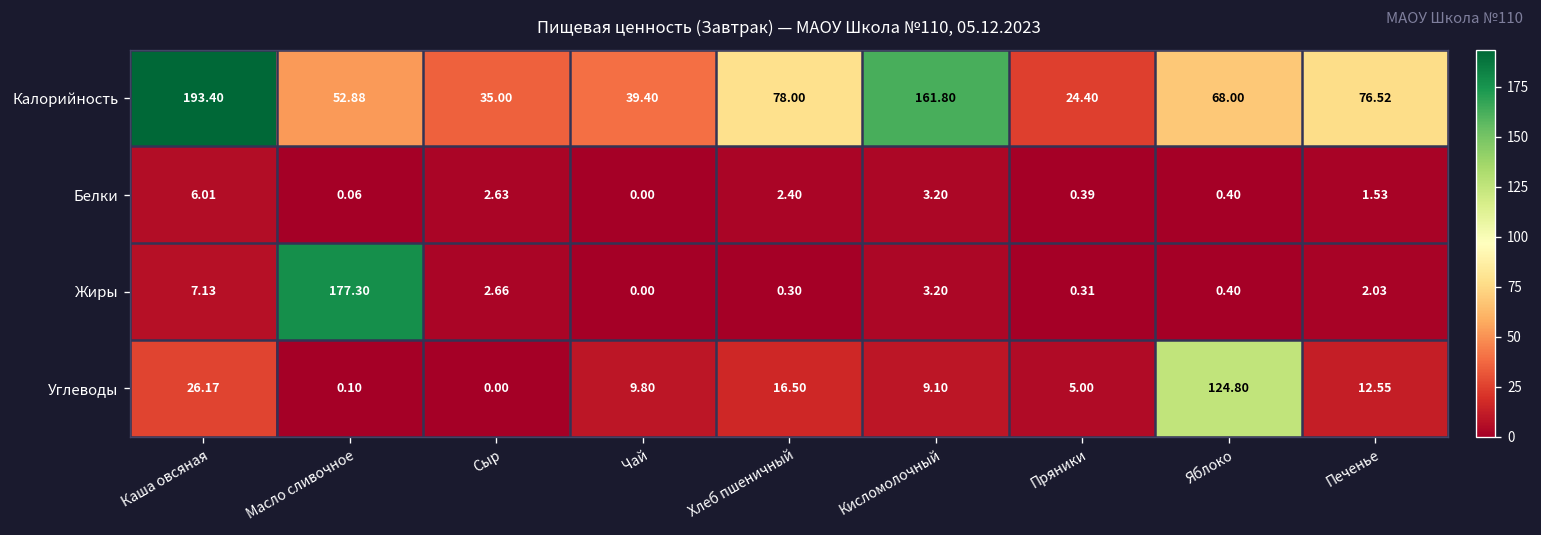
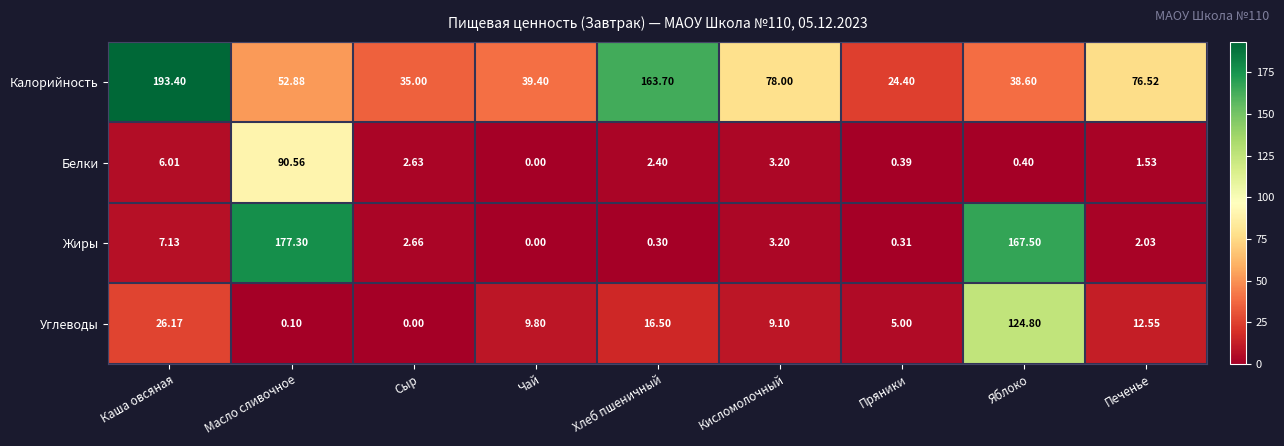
  {
    "Калорийность": {
      "Каша овсяная": 193.40,
      "Масло сливочное": 52.88,
      "Сыр": 35.00,
      "Чай": 39.40,
-     "Хлеб пшеничный": 78.00,
-     "Кисломолочный": 161.80,
+     "Хлеб пшеничный": 163.70,
+     "Кисломолочный": 78.00,
      "Пряники": 24.40,
-     "Яблоко": 68.00,
+     "Яблоко": 38.60,
      "Печенье": 76.52
    },
    "Белки": {
      "Каша овсяная": 6.01,
-     "Масло сливочное": 0.06,
+     "Масло сливочное": 90.56,
      "Сыр": 2.63,
      "Чай": 0.00,
      "Хлеб пшеничный": 2.40,
      "Кисломолочный": 3.20,
      "Пряники": 0.39,
      "Яблоко": 0.40,
      "Печенье": 1.53
    },
    "Жиры": {
      "Каша овсяная": 7.13,
      "Масло сливочное": 177.30,
      "Сыр": 2.66,
      "Чай": 0.00,
      "Хлеб пшеничный": 0.30,
      "Кисломолочный": 3.20,
      "Пряники": 0.31,
-     "Яблоко": 0.40,
+     "Яблоко": 167.50,
      "Печенье": 2.03
    },
    "Углеводы": {
      "Каша овсяная": 26.17,
      "Масло сливочное": 0.10,
      "Сыр": 0.00,
      "Чай": 9.80,
      "Хлеб пшеничный": 16.50,
      "Кисломолочный": 9.10,
      "Пряники": 5.00,
      "Яблоко": 124.80,
      "Печенье": 12.55
    }
  }
